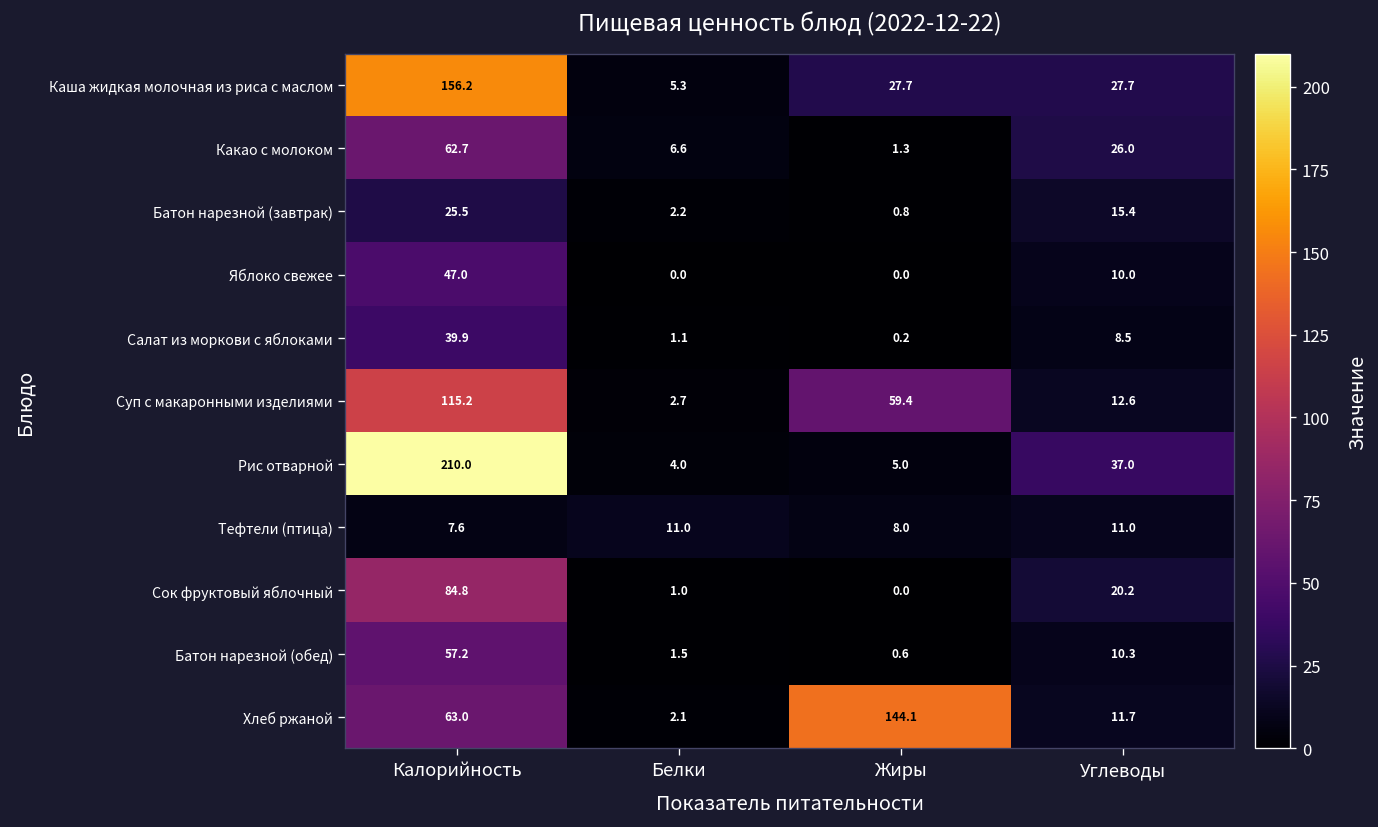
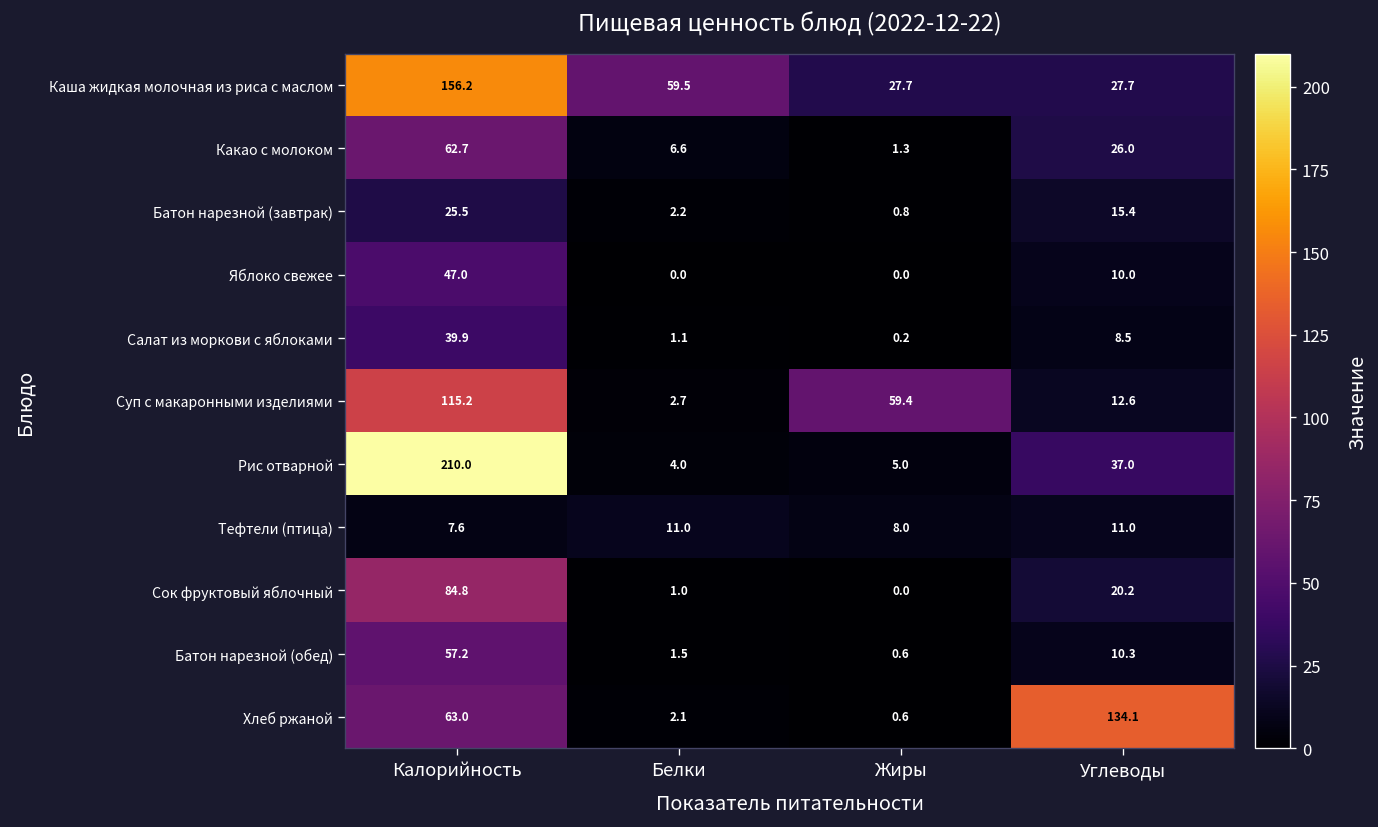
  {
    "Каша жидкая молочная из риса с маслом": {
      "Калорийность": 156.2,
-     "Белки": 5.3,
+     "Белки": 59.5,
      "Жиры": 27.7,
      "Углеводы": 27.7
    },
    "Какао с молоком": {
      "Калорийность": 62.7,
      "Белки": 6.6,
      "Жиры": 1.3,
      "Углеводы": 26.0
    },
    "Батон нарезной (завтрак)": {
      "Калорийность": 25.5,
      "Белки": 2.2,
      "Жиры": 0.8,
      "Углеводы": 15.4
    },
    "Яблоко свежее": {
      "Калорийность": 47.0,
      "Белки": 0.0,
      "Жиры": 0.0,
      "Углеводы": 10.0
    },
    "Салат из моркови с яблоками": {
      "Калорийность": 39.9,
      "Белки": 1.1,
      "Жиры": 0.2,
      "Углеводы": 8.5
    },
    "Суп с макаронными изделиями": {
      "Калорийность": 115.2,
      "Белки": 2.7,
      "Жиры": 59.4,
      "Углеводы": 12.6
    },
    "Рис отварной": {
      "Калорийность": 210.0,
      "Белки": 4.0,
      "Жиры": 5.0,
      "Углеводы": 37.0
    },
    "Тефтели (птица)": {
      "Калорийность": 7.6,
      "Белки": 11.0,
      "Жиры": 8.0,
      "Углеводы": 11.0
    },
    "Сок фруктовый яблочный": {
      "Калорийность": 84.8,
      "Белки": 1.0,
      "Жиры": 0.0,
      "Углеводы": 20.2
    },
    "Батон нарезной (обед)": {
      "Калорийность": 57.2,
      "Белки": 1.5,
      "Жиры": 0.6,
      "Углеводы": 10.3
    },
    "Хлеб ржаной": {
      "Калорийность": 63.0,
      "Белки": 2.1,
-     "Жиры": 144.1,
-     "Углеводы": 11.7
+     "Жиры": 0.6,
+     "Углеводы": 134.1
    }
  }
